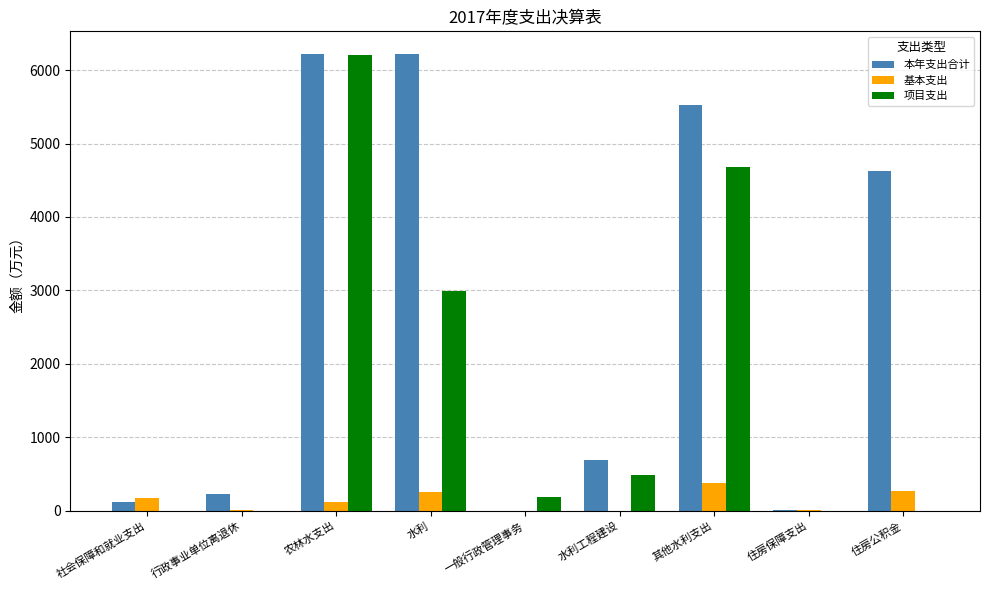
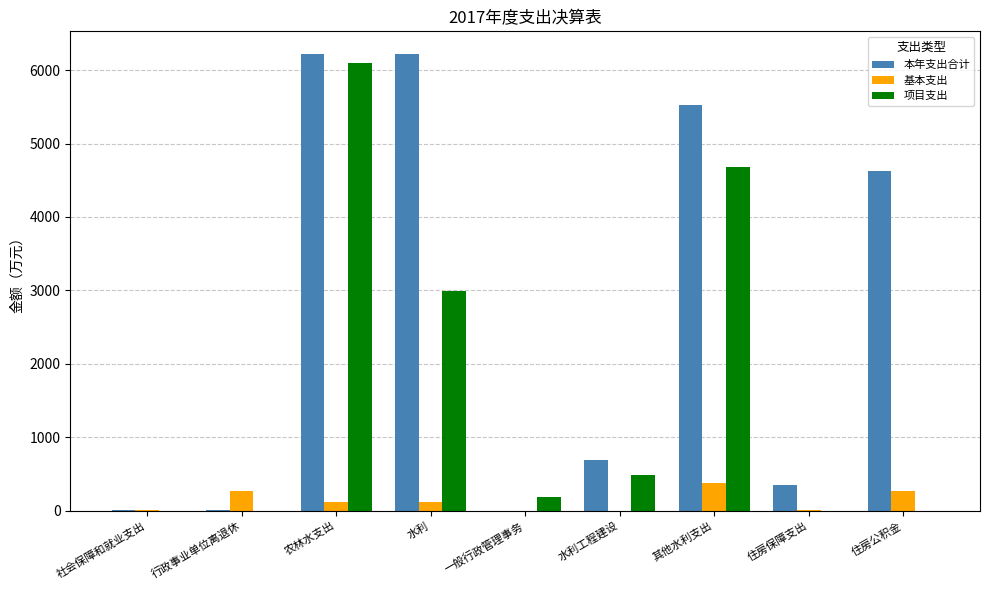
  {
    "本年支出合计": {
-     "社会保障和就业支出": 100,
-     "行政事业单位离退休": 200,
+     "社会保障和就业支出": 0,
+     "行政事业单位离退休": 0,
      "农林水支出": 6200,
      "水利": 6200,
      "水利工程建设": 700,
      "其他水利支出": 5500,
-     "住房保障支出": 0,
+     "住房保障支出": 400,
      "住房公积金": 4600
    },
    "基本支出": {
-     "社会保障和就业支出": 200,
-     "行政事业单位离退休": 0,
+     "社会保障和就业支出": 0,
+     "行政事业单位离退休": 300,
      "农林水支出": 100,
-     "水利": 300,
+     "水利": 100,
      "一般行政管理事务": 0,
      "水利工程建设": 0,
      "其他水利支出": 400,
      "住房公积金": 300
    },
    "项目支出": {
      "社会保障和就业支出": 0,
      "行政事业单位离退休": 0,
-     "农林水支出": 6200,
+     "农林水支出": 6100,
      "水利": 3000,
      "一般行政管理事务": 200,
      "水利工程建设": 500,
      "其他水利支出": 4700,
      "住房保障支出": 0,
      "住房公积金": 0
    }
  }
